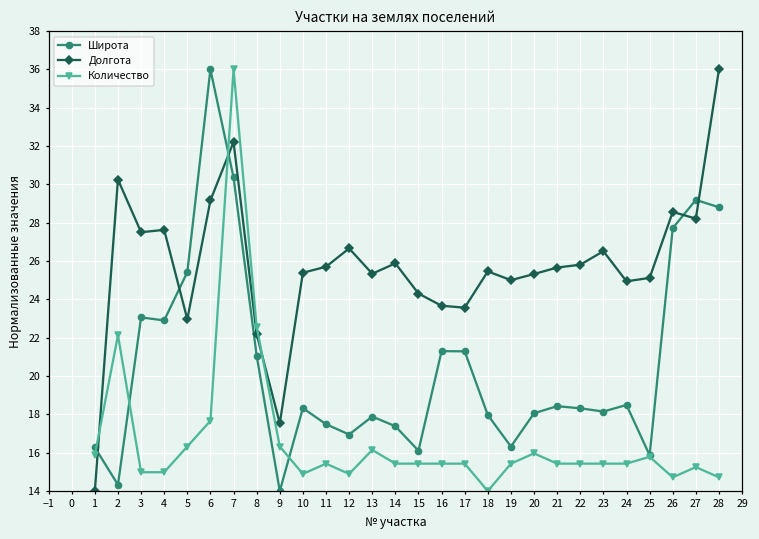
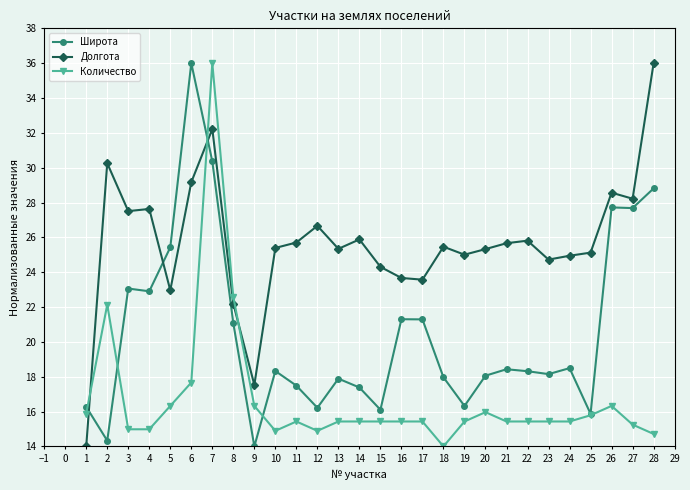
  {
    "Широта": {
      "1": 16.3,
      "2": 14.3,
      "3": 23.1,
      "4": 22.9,
      "5": 25.4,
      "6": 36.0,
      "7": 30.4,
      "8": 21.1,
      "9": 14.0,
      "10": 18.3,
      "11": 17.5,
-     "12": 17.0,
+     "12": 16.2,
      "13": 17.9,
      "14": 17.4,
      "15": 16.1,
      "16": 21.3,
      "17": 21.3,
      "18": 18.0,
      "19": 16.3,
      "20": 18.1,
      "21": 18.4,
      "22": 18.3,
      "23": 18.1,
      "24": 18.5,
      "26": 27.7,
-     "27": 29.2,
+     "27": 27.7,
      "28": 28.8
    },
    "Долгота": {
      "1": 14.0,
      "2": 30.3,
      "3": 27.5,
      "4": 27.6,
      "5": 23.0,
      "6": 29.2,
      "7": 32.2,
      "8": 22.2,
      "9": 17.5,
      "10": 25.4,
      "11": 25.7,
      "12": 26.7,
      "13": 25.3,
      "14": 25.9,
      "15": 24.3,
      "16": 23.7,
      "17": 23.6,
      "18": 25.5,
      "19": 25.0,
      "20": 25.3,
      "21": 25.7,
      "22": 25.8,
-     "23": 26.5,
+     "23": 24.7,
      "24": 24.9,
      "25": 25.1,
      "26": 28.6,
      "27": 28.2,
      "28": 36.0
    },
    "Количество": {
      "1": 15.9,
      "2": 22.1,
      "3": 15.0,
      "4": 15.0,
      "5": 16.3,
      "6": 17.7,
      "7": 36.0,
      "8": 22.6,
      "9": 16.3,
      "10": 14.9,
      "11": 15.4,
      "12": 14.9,
-     "13": 16.1,
+     "13": 15.4,
      "14": 15.4,
      "15": 15.4,
      "16": 15.4,
      "17": 15.4,
      "18": 14.0,
      "19": 15.4,
      "20": 16.0,
      "21": 15.4,
      "22": 15.4,
      "23": 15.4,
      "24": 15.4,
-     "26": 14.7,
+     "26": 16.3,
      "27": 15.3,
      "28": 14.7
    }
  }
